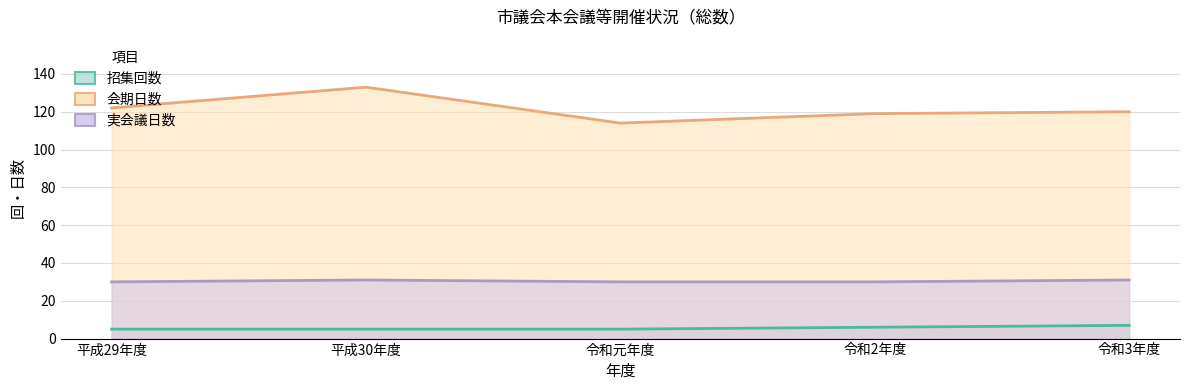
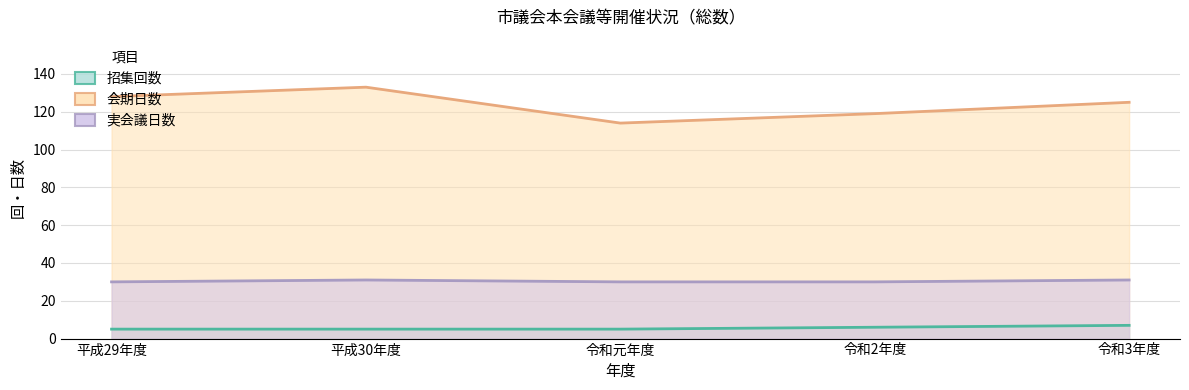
  {
    "会期日数": {
-     "平成29年度": 122,
+     "平成29年度": 128,
      "平成30年度": 133,
      "令和元年度": 114,
      "令和2年度": 119,
-     "令和3年度": 120
+     "令和3年度": 125
    }
  }
